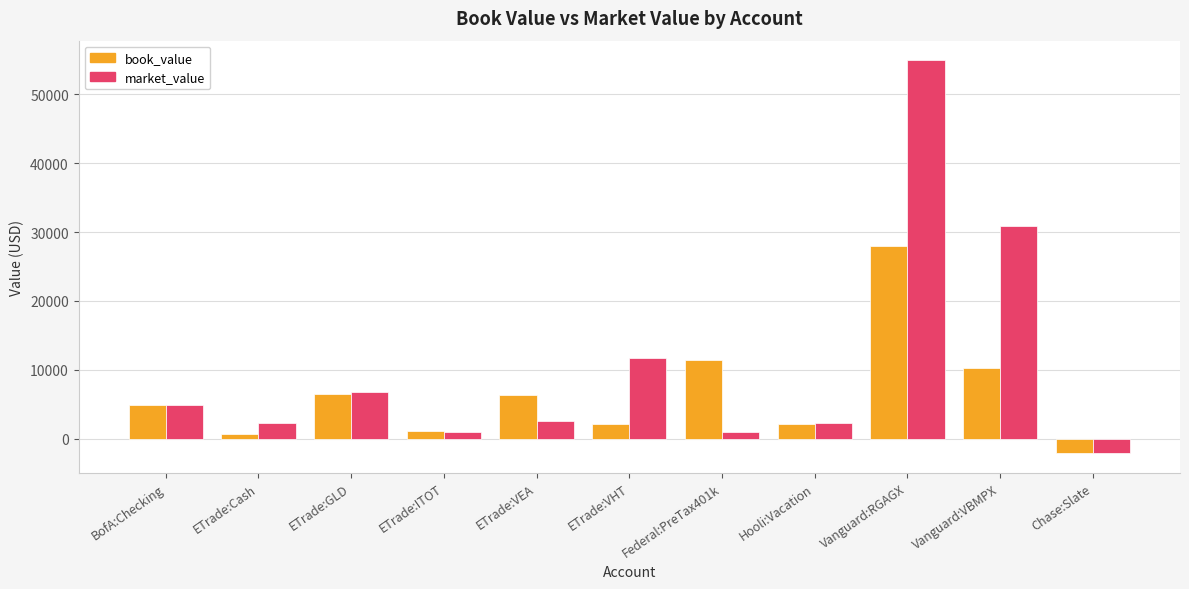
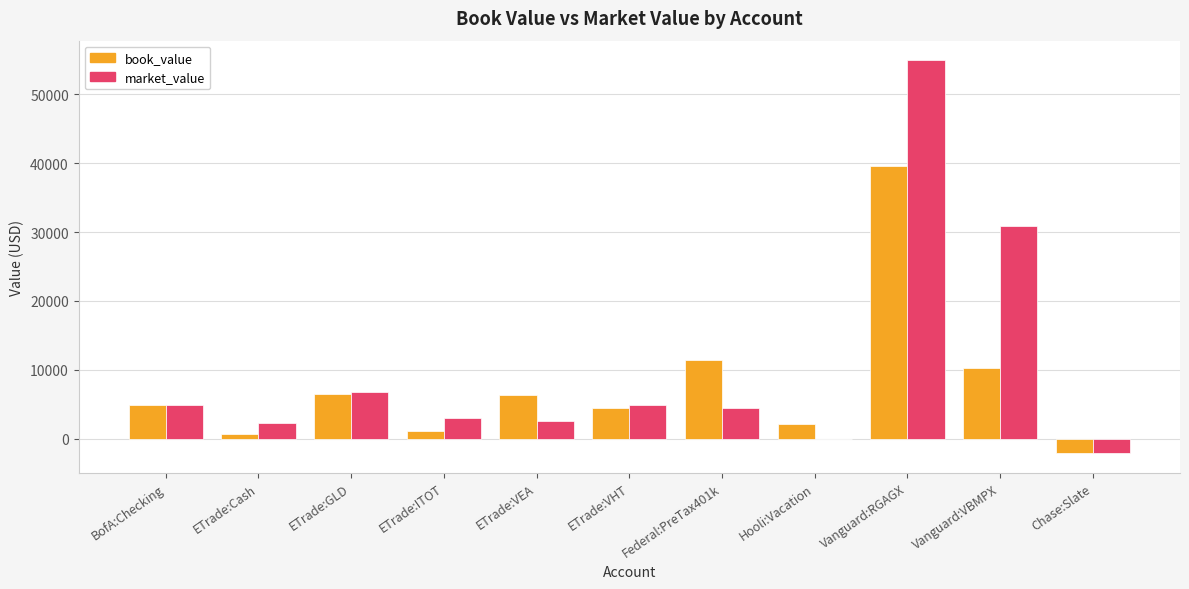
  {
    "book_value": {
      "BofA:Checking": 5000,
      "ETrade:Cash": 1000,
      "ETrade:GLD": 6000,
      "ETrade:ITOT": 1000,
      "ETrade:VEA": 6000,
-     "ETrade:VHT": 2000,
+     "ETrade:VHT": 4000,
      "Federal:PreTax401k": 11000,
      "Hooli:Vacation": 2000,
-     "Vanguard:RGAGX": 28000,
+     "Vanguard:RGAGX": 40000,
      "Vanguard:VBMPX": 10000,
      "Chase:Slate": -2000
    },
    "market_value": {
      "BofA:Checking": 5000,
      "ETrade:Cash": 2000,
      "ETrade:GLD": 7000,
-     "ETrade:ITOT": 1000,
+     "ETrade:ITOT": 3000,
      "ETrade:VEA": 3000,
-     "ETrade:VHT": 12000,
-     "Federal:PreTax401k": 1000,
-     "Hooli:Vacation": 2000,
+     "ETrade:VHT": 5000,
+     "Federal:PreTax401k": 5000,
+     "Hooli:Vacation": 0,
      "Vanguard:RGAGX": 55000,
      "Vanguard:VBMPX": 31000,
      "Chase:Slate": -2000
    }
  }
